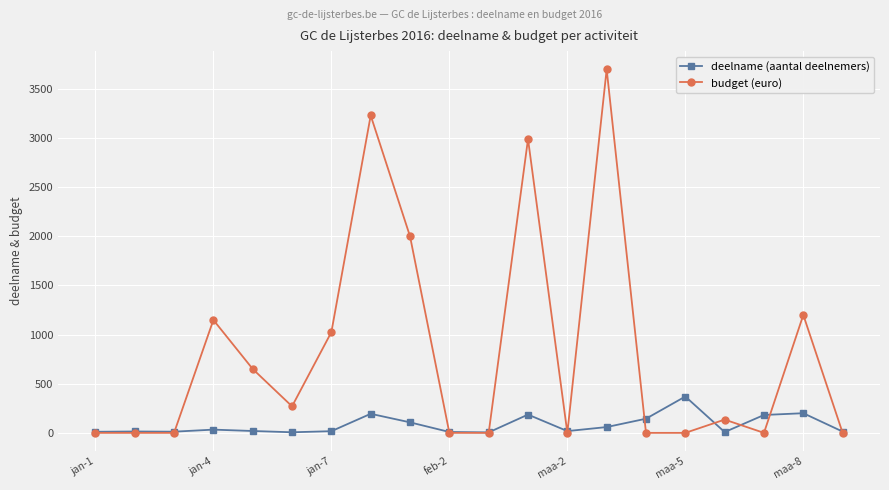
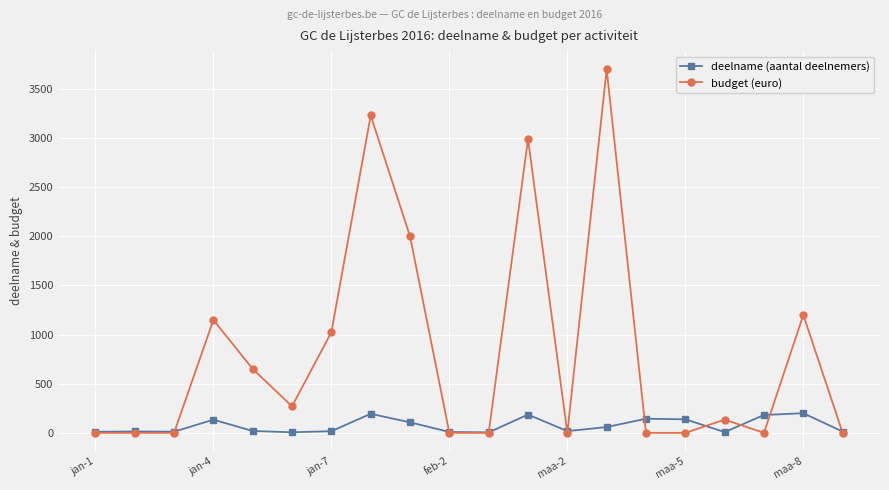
  {
    "deelname (aantal deelnemers)": {
-     "jan-4": 0,
+     "jan-4": 100,
      "jan-7": 0,
-     "maa-5": 400,
+     "maa-5": 100,
      "maa-8": 200
    },
    "budget (euro)": {
      "jan-4": 1100,
      "jan-7": 1000,
      "maa-5": 0,
      "maa-8": 1200
    }
  }
